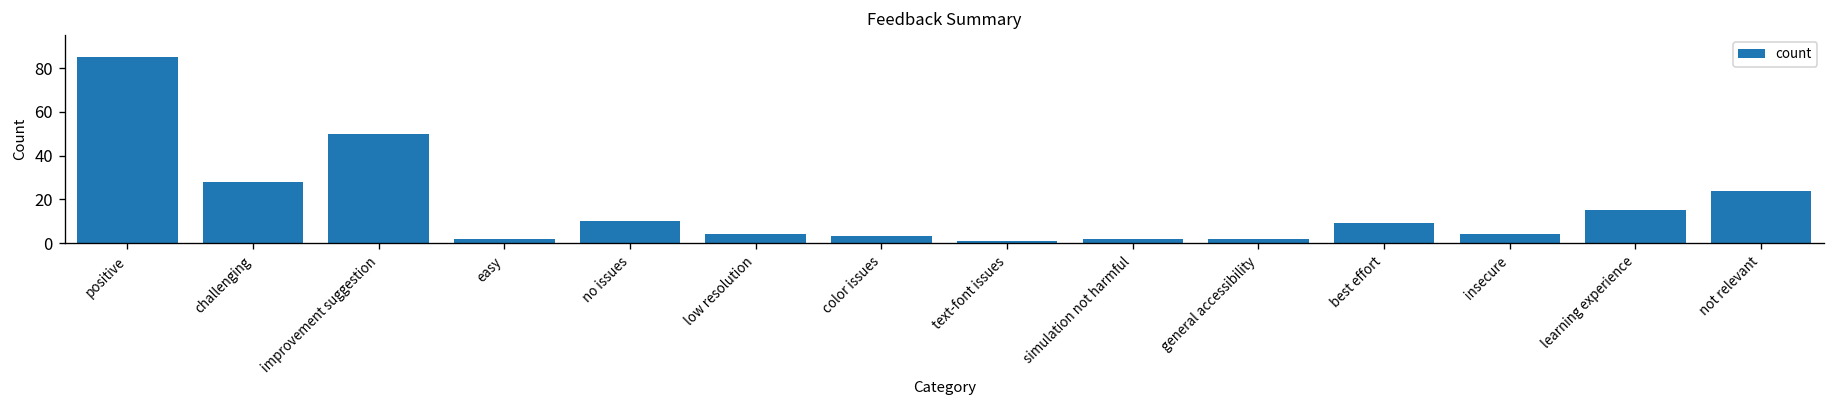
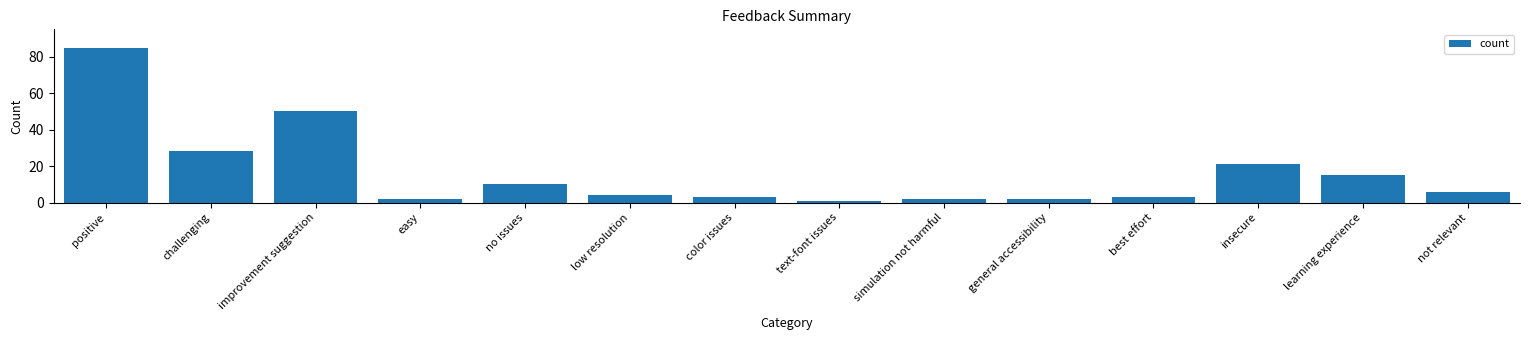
  {
    "positive": 85,
    "challenging": 28,
    "improvement suggestion": 50,
    "easy": 2,
    "no issues": 10,
    "low resolution": 4,
    "color issues": 3,
    "simulation not harmful": 2,
    "general accessibility": 2,
-   "best effort": 9,
-   "insecure": 4,
+   "best effort": 3,
+   "insecure": 21,
    "learning experience": 15,
-   "not relevant": 24
+   "not relevant": 6
  }
